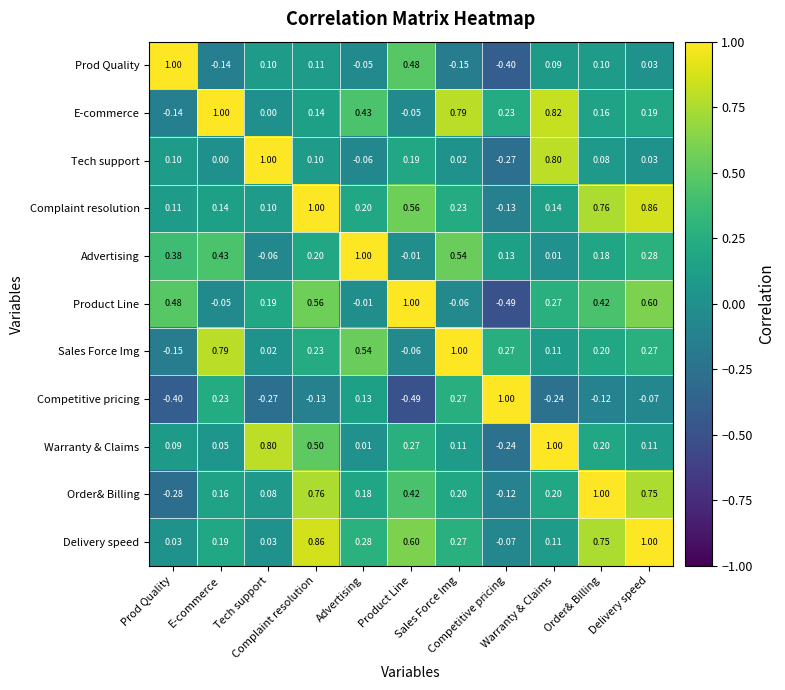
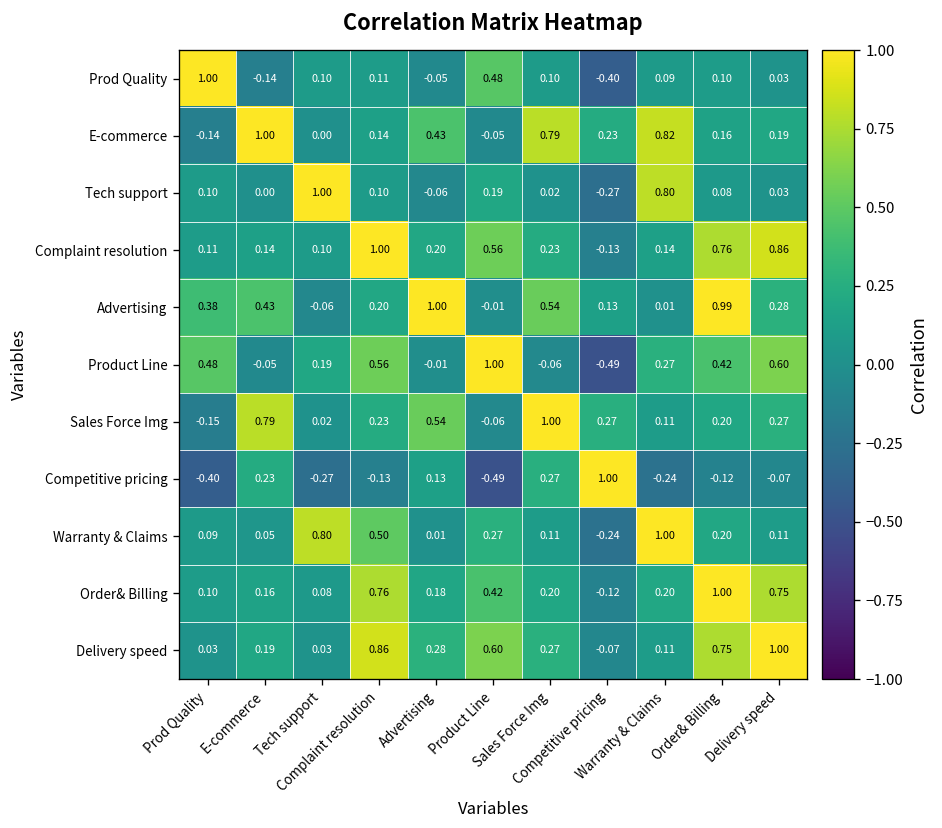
  {
    "Prod Quality": {
      "Prod Quality": 1.00,
      "E-commerce": -0.14,
      "Tech support": 0.10,
      "Complaint resolution": 0.11,
      "Advertising": -0.05,
      "Product Line": 0.48,
-     "Sales Force Img": -0.15,
+     "Sales Force Img": 0.10,
      "Competitive pricing": -0.40,
      "Warranty & Claims": 0.09,
      "Order& Billing": 0.10,
      "Delivery speed": 0.03
    },
    "E-commerce": {
      "Prod Quality": -0.14,
      "E-commerce": 1.00,
      "Tech support": 0.00,
      "Complaint resolution": 0.14,
      "Advertising": 0.43,
      "Product Line": -0.05,
      "Sales Force Img": 0.79,
      "Competitive pricing": 0.23,
      "Warranty & Claims": 0.82,
      "Order& Billing": 0.16,
      "Delivery speed": 0.19
    },
    "Tech support": {
      "Prod Quality": 0.10,
      "E-commerce": 0.00,
      "Tech support": 1.00,
      "Complaint resolution": 0.10,
      "Advertising": -0.06,
      "Product Line": 0.19,
      "Sales Force Img": 0.02,
      "Competitive pricing": -0.27,
      "Warranty & Claims": 0.80,
      "Order& Billing": 0.08,
      "Delivery speed": 0.03
    },
    "Complaint resolution": {
      "Prod Quality": 0.11,
      "E-commerce": 0.14,
      "Tech support": 0.10,
      "Complaint resolution": 1.00,
      "Advertising": 0.20,
      "Product Line": 0.56,
      "Sales Force Img": 0.23,
      "Competitive pricing": -0.13,
      "Warranty & Claims": 0.14,
      "Order& Billing": 0.76,
      "Delivery speed": 0.86
    },
    "Advertising": {
      "Prod Quality": 0.38,
      "E-commerce": 0.43,
      "Tech support": -0.06,
      "Complaint resolution": 0.20,
      "Advertising": 1.00,
      "Product Line": -0.01,
      "Sales Force Img": 0.54,
      "Competitive pricing": 0.13,
      "Warranty & Claims": 0.01,
-     "Order& Billing": 0.18,
+     "Order& Billing": 0.99,
      "Delivery speed": 0.28
    },
    "Product Line": {
      "Prod Quality": 0.48,
      "E-commerce": -0.05,
      "Tech support": 0.19,
      "Complaint resolution": 0.56,
      "Advertising": -0.01,
      "Product Line": 1.00,
      "Sales Force Img": -0.06,
      "Competitive pricing": -0.49,
      "Warranty & Claims": 0.27,
      "Order& Billing": 0.42,
      "Delivery speed": 0.60
    },
    "Sales Force Img": {
      "Prod Quality": -0.15,
      "E-commerce": 0.79,
      "Tech support": 0.02,
      "Complaint resolution": 0.23,
      "Advertising": 0.54,
      "Product Line": -0.06,
      "Sales Force Img": 1.00,
      "Competitive pricing": 0.27,
      "Warranty & Claims": 0.11,
      "Order& Billing": 0.20,
      "Delivery speed": 0.27
    },
    "Competitive pricing": {
      "Prod Quality": -0.40,
      "E-commerce": 0.23,
      "Tech support": -0.27,
      "Complaint resolution": -0.13,
      "Advertising": 0.13,
      "Product Line": -0.49,
      "Sales Force Img": 0.27,
      "Competitive pricing": 1.00,
      "Warranty & Claims": -0.24,
      "Order& Billing": -0.12,
      "Delivery speed": -0.07
    },
    "Warranty & Claims": {
      "Prod Quality": 0.09,
      "E-commerce": 0.05,
      "Tech support": 0.80,
      "Complaint resolution": 0.50,
      "Advertising": 0.01,
      "Product Line": 0.27,
      "Sales Force Img": 0.11,
      "Competitive pricing": -0.24,
      "Warranty & Claims": 1.00,
      "Order& Billing": 0.20,
      "Delivery speed": 0.11
    },
    "Order& Billing": {
-     "Prod Quality": -0.28,
+     "Prod Quality": 0.10,
      "E-commerce": 0.16,
      "Tech support": 0.08,
      "Complaint resolution": 0.76,
      "Advertising": 0.18,
      "Product Line": 0.42,
      "Sales Force Img": 0.20,
      "Competitive pricing": -0.12,
      "Warranty & Claims": 0.20,
      "Order& Billing": 1.00,
      "Delivery speed": 0.75
    },
    "Delivery speed": {
      "Prod Quality": 0.03,
      "E-commerce": 0.19,
      "Tech support": 0.03,
      "Complaint resolution": 0.86,
      "Advertising": 0.28,
      "Product Line": 0.60,
      "Sales Force Img": 0.27,
      "Competitive pricing": -0.07,
      "Warranty & Claims": 0.11,
      "Order& Billing": 0.75,
      "Delivery speed": 1.00
    }
  }
